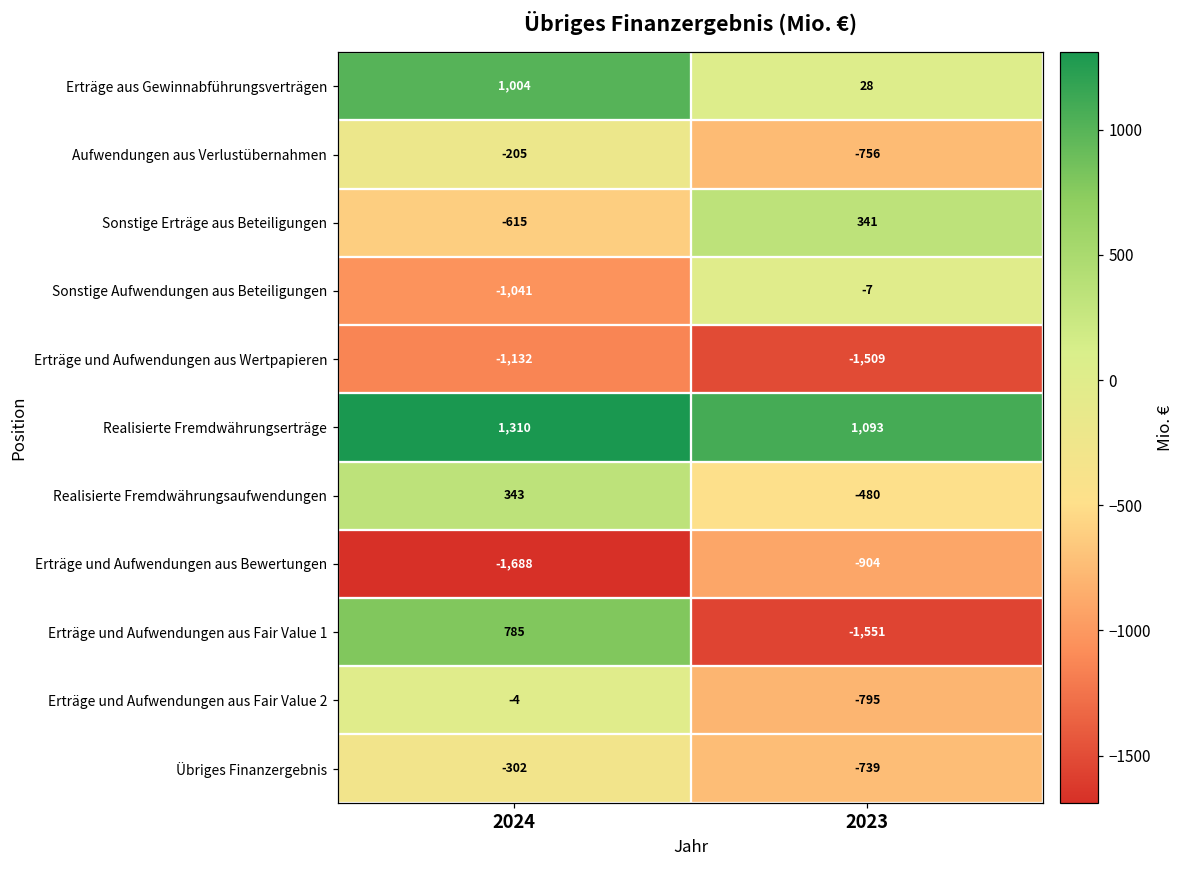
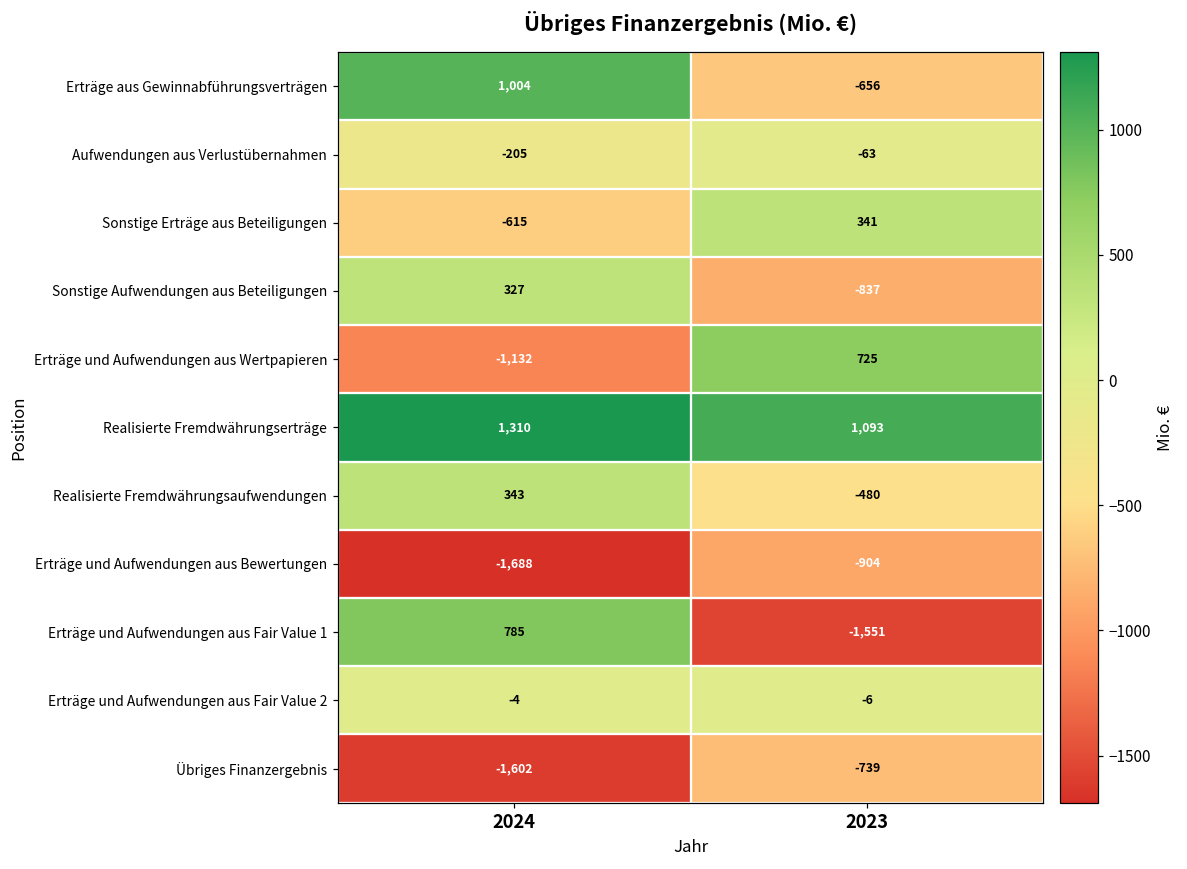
  {
    "Erträge aus Gewinnabführungsverträgen": {
      "2024": "1,004",
-     "2023": "28"
+     "2023": "-656"
    },
    "Aufwendungen aus Verlustübernahmen": {
      "2024": "-205",
-     "2023": "-756"
+     "2023": "-63"
    },
    "Sonstige Erträge aus Beteiligungen": {
      "2024": "-615",
      "2023": "341"
    },
    "Sonstige Aufwendungen aus Beteiligungen": {
-     "2024": "-1,041",
-     "2023": "-7"
+     "2024": "327",
+     "2023": "-837"
    },
    "Erträge und Aufwendungen aus Wertpapieren": {
      "2024": "-1,132",
-     "2023": "-1,509"
+     "2023": "725"
    },
    "Realisierte Fremdwährungserträge": {
      "2024": "1,310",
      "2023": "1,093"
    },
    "Realisierte Fremdwährungsaufwendungen": {
      "2024": "343",
      "2023": "-480"
    },
    "Erträge und Aufwendungen aus Bewertungen": {
      "2024": "-1,688",
      "2023": "-904"
    },
    "Erträge und Aufwendungen aus Fair Value 1": {
      "2024": "785",
      "2023": "-1,551"
    },
    "Erträge und Aufwendungen aus Fair Value 2": {
      "2024": "-4",
-     "2023": "-795"
+     "2023": "-6"
    },
    "Übriges Finanzergebnis": {
-     "2024": "-302",
+     "2024": "-1,602",
      "2023": "-739"
    }
  }
